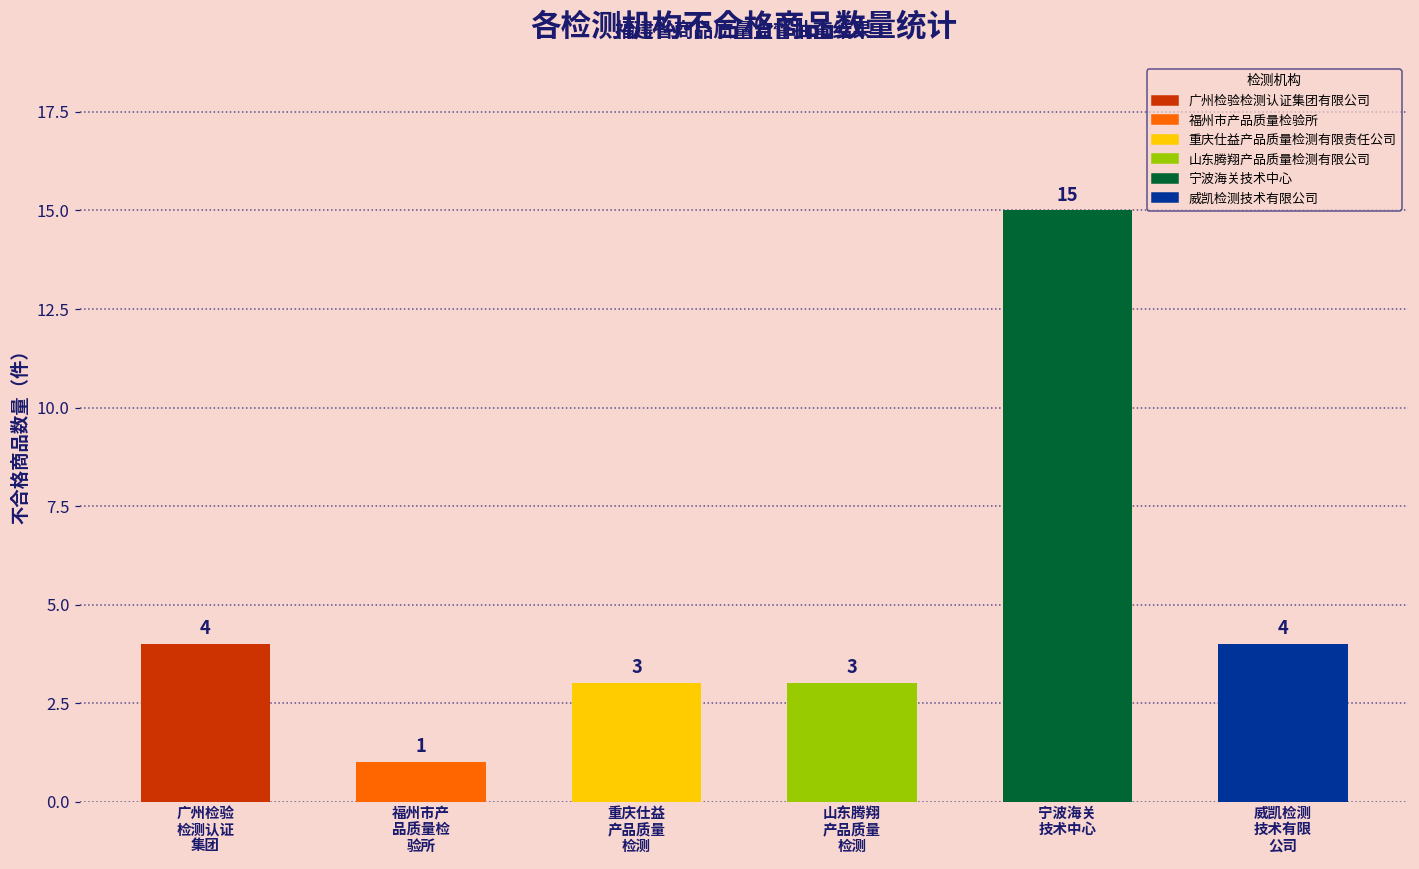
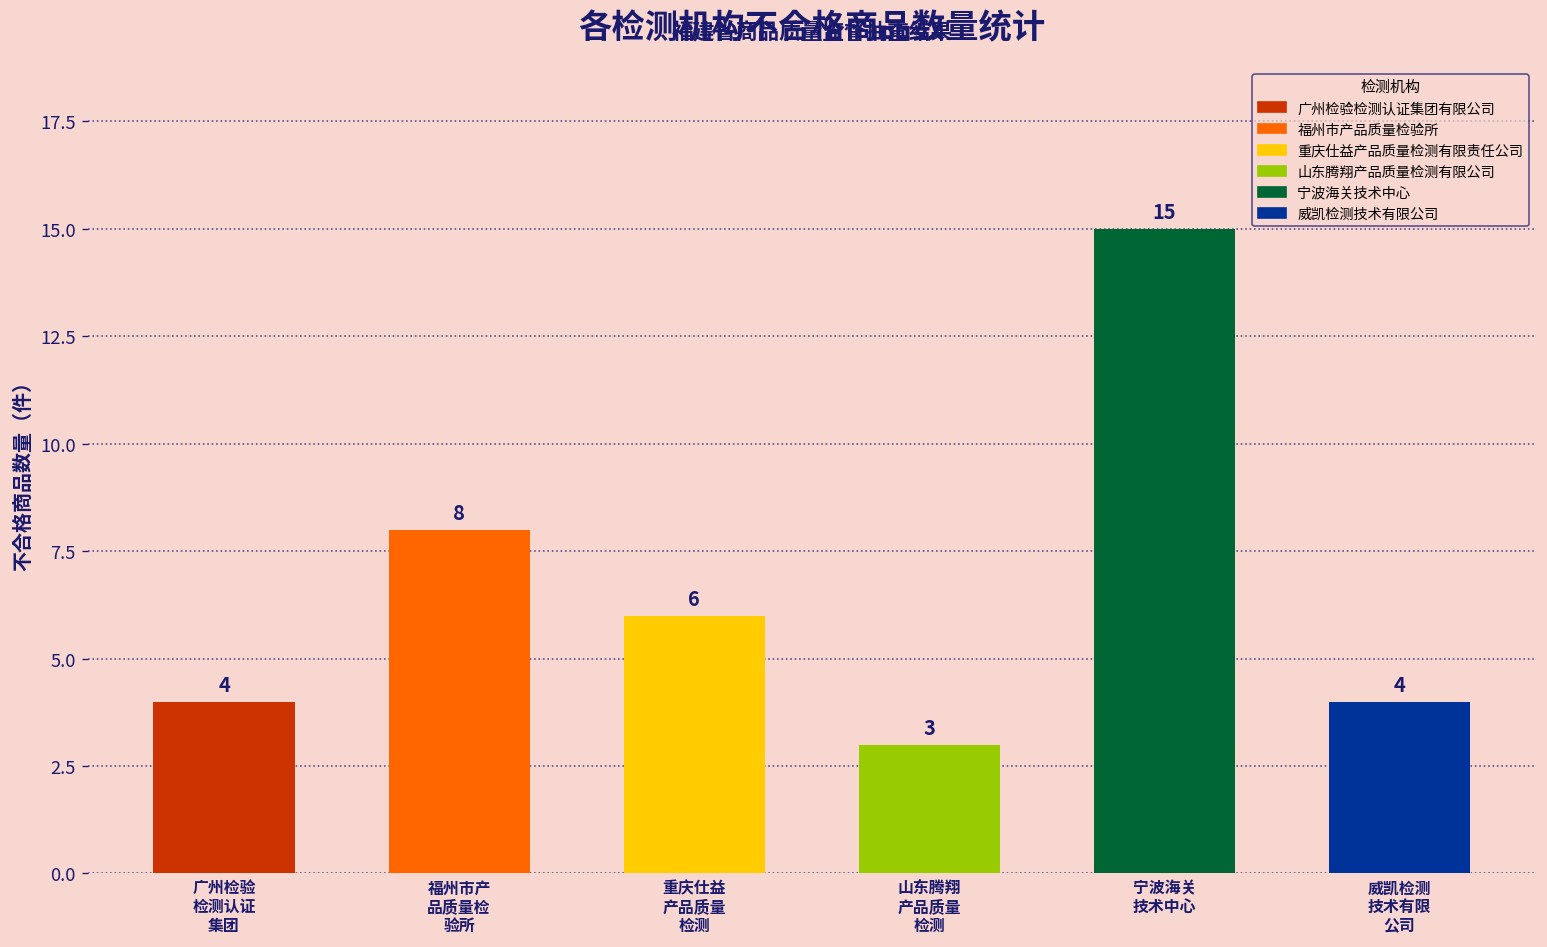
  {
    "广州检验 检测认证 集团": 4,
-   "福州市产 品质量检 验所": 1,
-   "重庆仕益 产品质量 检测": 3,
+   "福州市产 品质量检 验所": 8,
+   "重庆仕益 产品质量 检测": 6,
    "山东腾翔 产品质量 检测": 3,
    "宁波海关 技术中心": 15,
    "威凯检测 技术有限 公司": 4
  }
